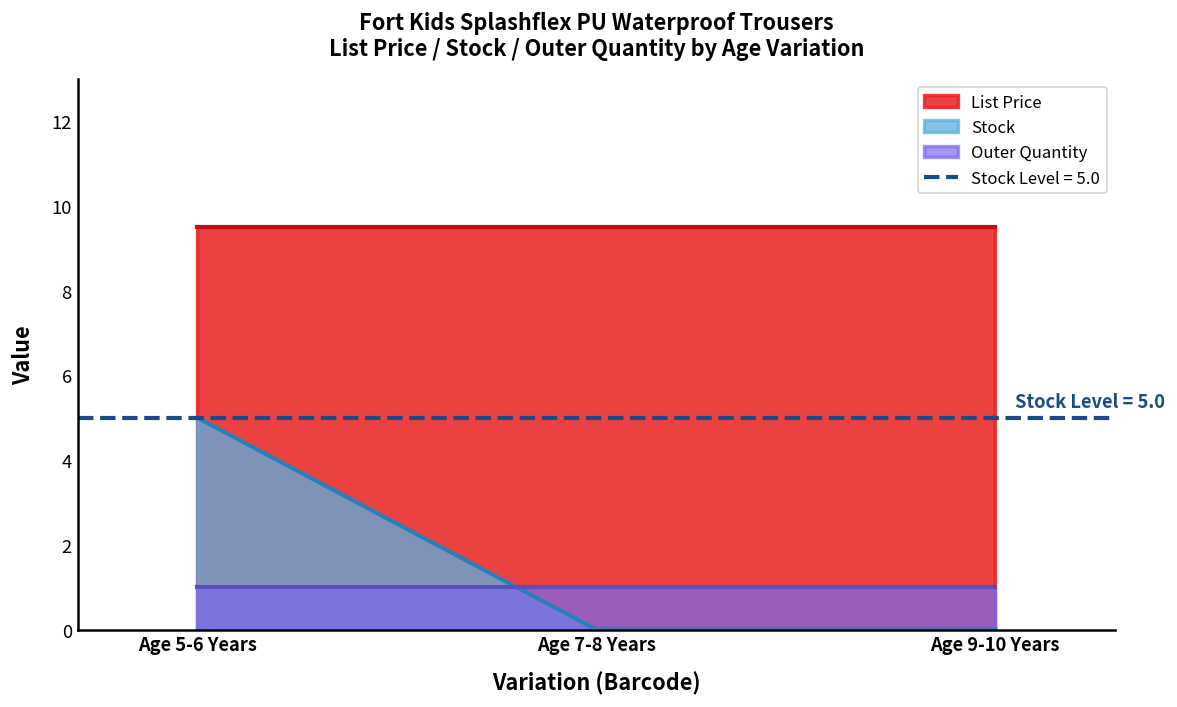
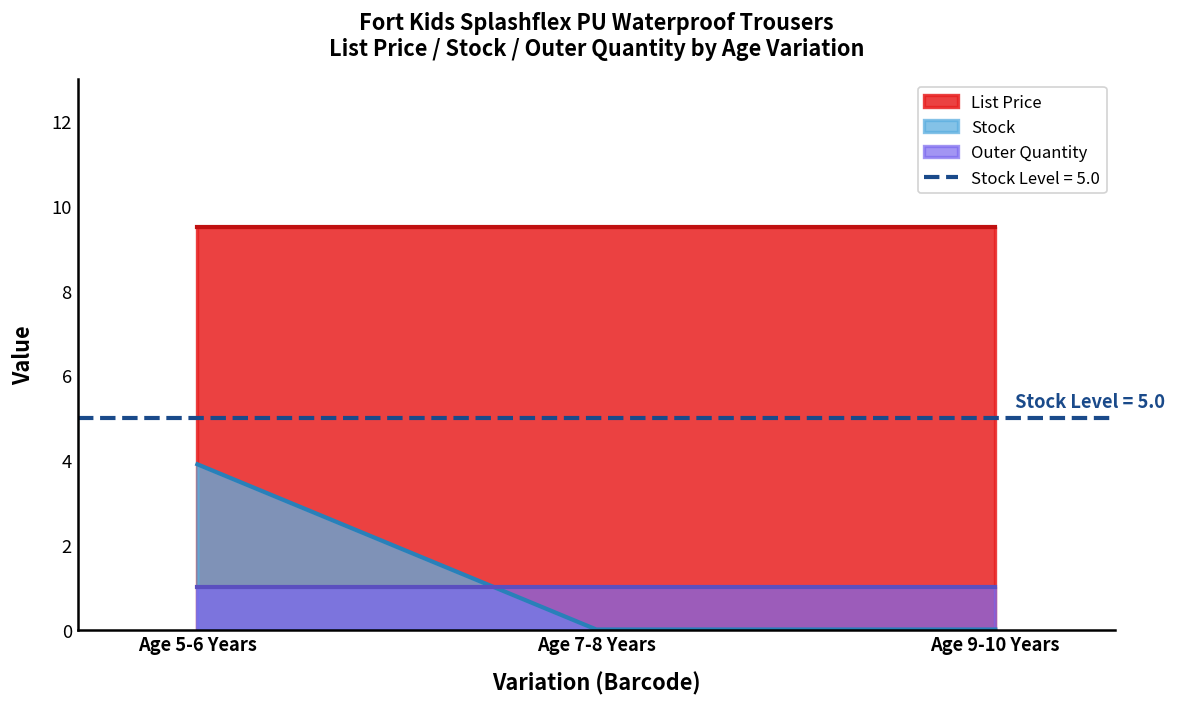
  {
    "List Price": {
      "Age 5-6 Years": 9.5,
      "Age 7-8 Years": 9.5,
      "Age 9-10 Years": 9.5
    },
    "Stock": {
-     "Age 5-6 Years": 5.0,
+     "Age 5-6 Years": 3.9,
      "Age 7-8 Years": 0.0,
      "Age 9-10 Years": 0.0
    },
    "Outer Quantity": {
      "Age 5-6 Years": 1.0,
      "Age 7-8 Years": 1.0,
      "Age 9-10 Years": 1.0
    }
  }
